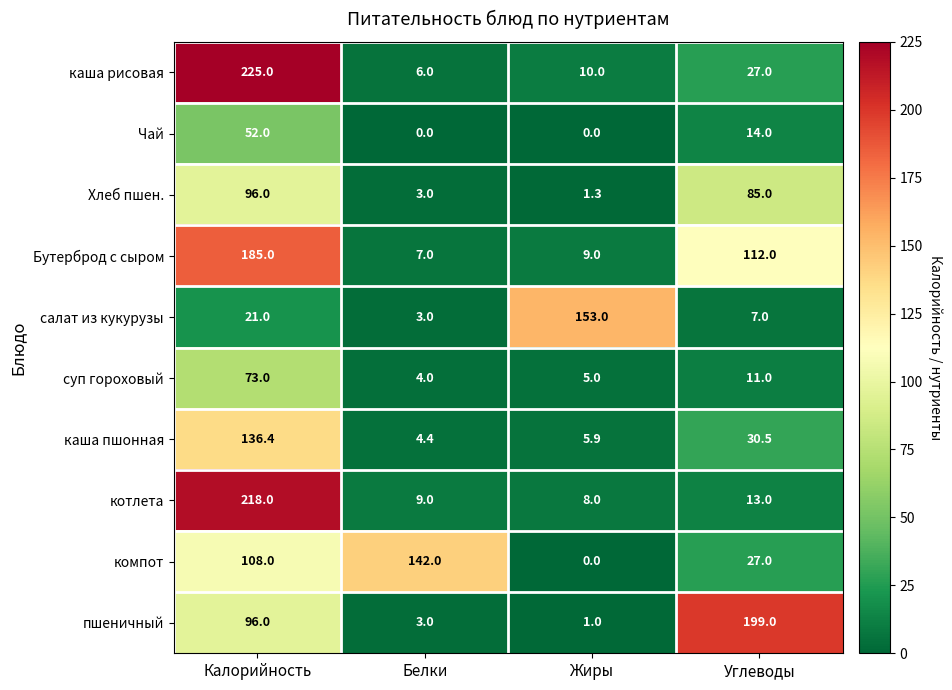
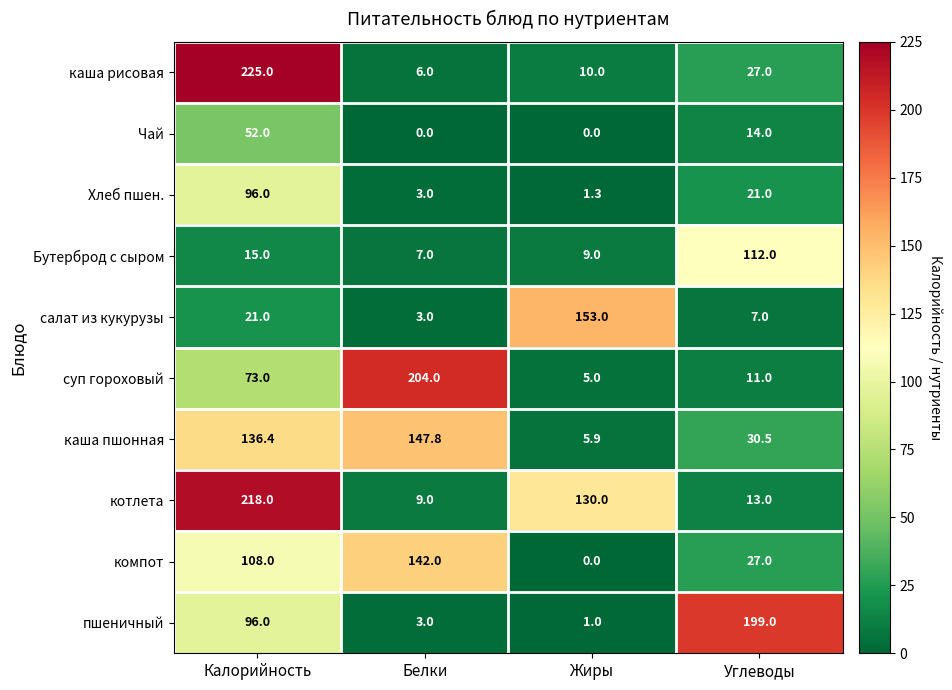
  {
    "каша рисовая": {
      "Калорийность": 225.0,
      "Белки": 6.0,
      "Жиры": 10.0,
      "Углеводы": 27.0
    },
    "Чай": {
      "Калорийность": 52.0,
      "Белки": 0.0,
      "Жиры": 0.0,
      "Углеводы": 14.0
    },
    "Хлеб пшен.": {
      "Калорийность": 96.0,
      "Белки": 3.0,
      "Жиры": 1.3,
-     "Углеводы": 85.0
+     "Углеводы": 21.0
    },
    "Бутерброд с сыром": {
-     "Калорийность": 185.0,
+     "Калорийность": 15.0,
      "Белки": 7.0,
      "Жиры": 9.0,
      "Углеводы": 112.0
    },
    "салат из кукурузы": {
      "Калорийность": 21.0,
      "Белки": 3.0,
      "Жиры": 153.0,
      "Углеводы": 7.0
    },
    "суп гороховый": {
      "Калорийность": 73.0,
-     "Белки": 4.0,
+     "Белки": 204.0,
      "Жиры": 5.0,
      "Углеводы": 11.0
    },
    "каша пшонная": {
      "Калорийность": 136.4,
-     "Белки": 4.4,
+     "Белки": 147.8,
      "Жиры": 5.9,
      "Углеводы": 30.5
    },
    "котлета": {
      "Калорийность": 218.0,
      "Белки": 9.0,
-     "Жиры": 8.0,
+     "Жиры": 130.0,
      "Углеводы": 13.0
    },
    "компот": {
      "Калорийность": 108.0,
      "Белки": 142.0,
      "Жиры": 0.0,
      "Углеводы": 27.0
    },
    "пшеничный": {
      "Калорийность": 96.0,
      "Белки": 3.0,
      "Жиры": 1.0,
      "Углеводы": 199.0
    }
  }
